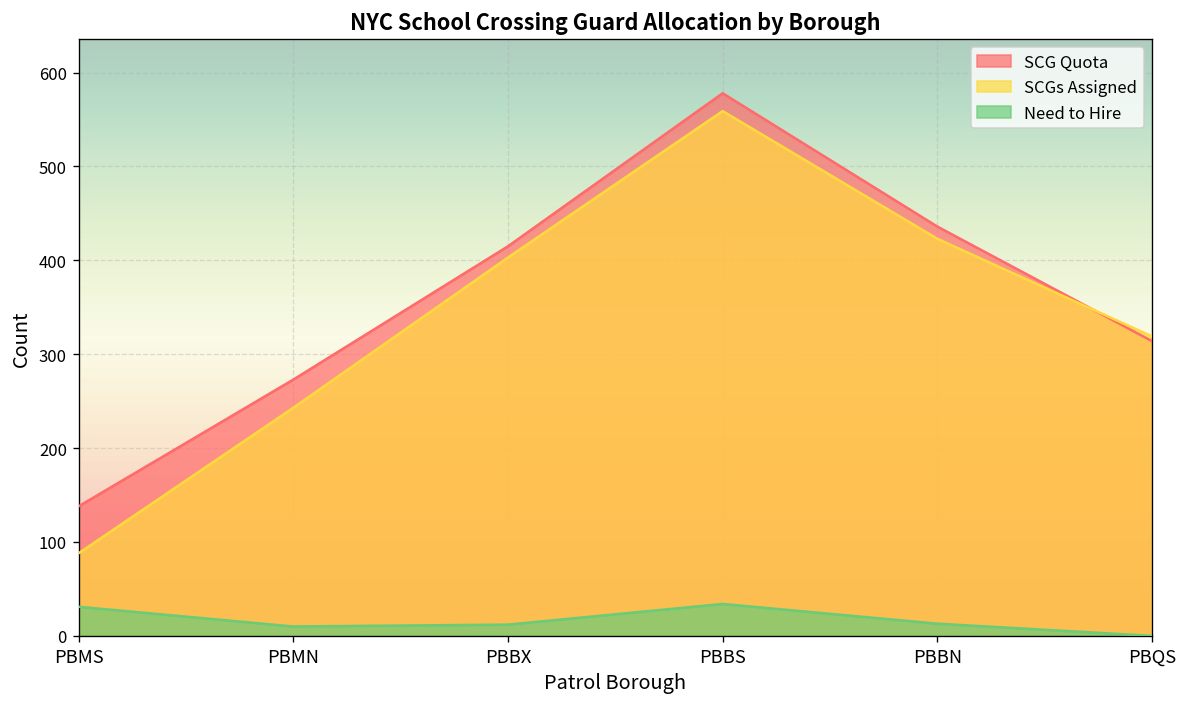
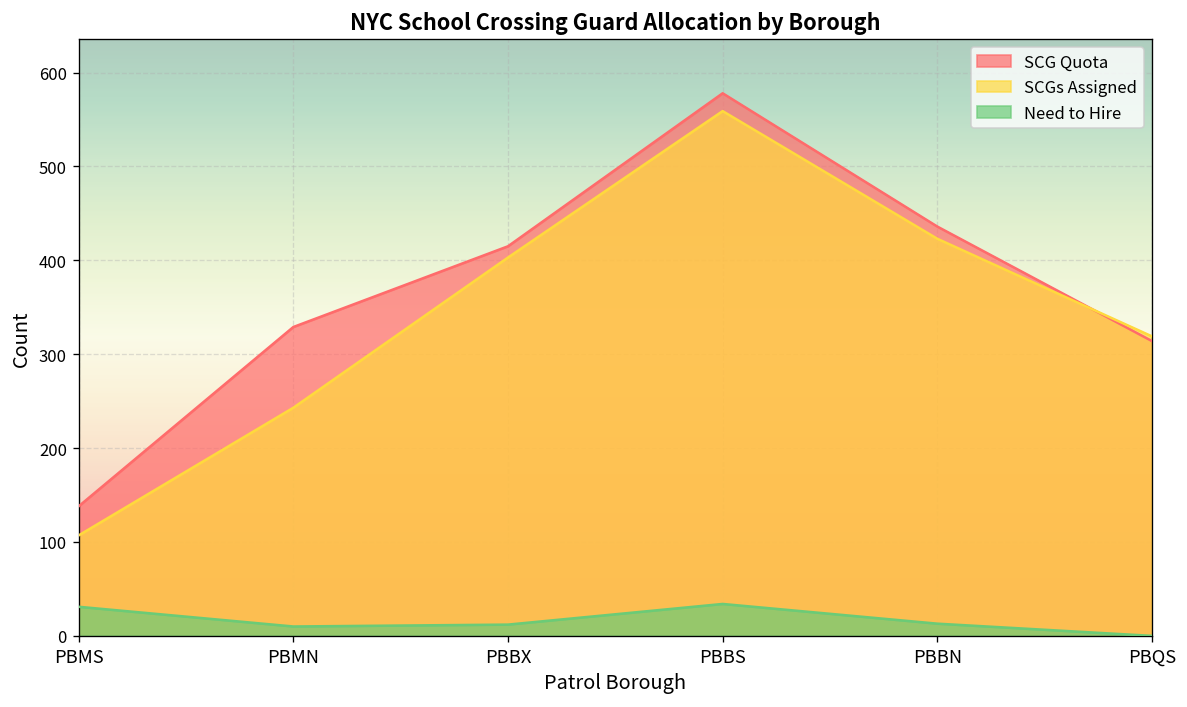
  {
    "SCG Quota": {
      "PBMS": 140,
-     "PBMN": 270,
+     "PBMN": 330,
      "PBBX": 420,
      "PBBS": 580,
      "PBBN": 440,
      "PBQS": 310
    },
    "SCGs Assigned": {
-     "PBMS": 90,
+     "PBMS": 110,
      "PBMN": 240,
      "PBBX": 400,
      "PBBS": 560,
      "PBBN": 420,
      "PBQS": 320
    },
    "Need to Hire": {
      "PBMS": 30,
      "PBMN": 10,
      "PBBX": 10,
      "PBBS": 30,
      "PBBN": 10,
      "PBQS": 0
    }
  }
